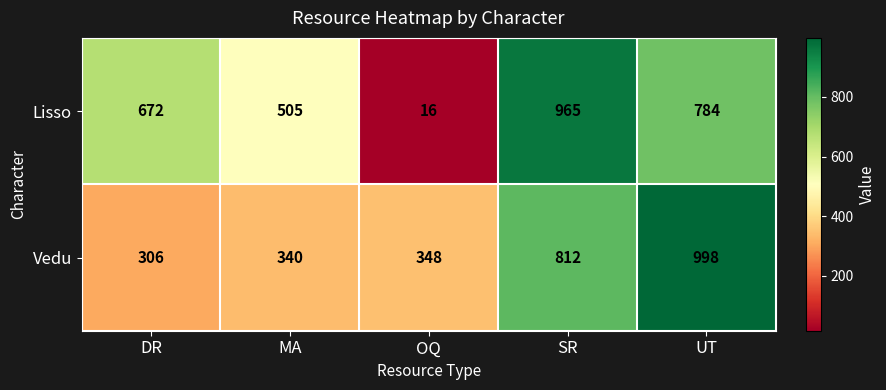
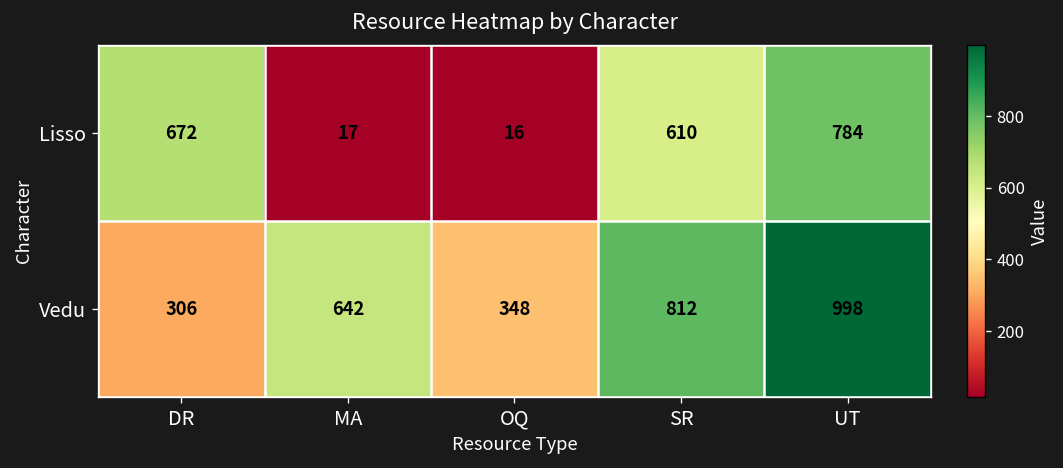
  {
    "Lisso": {
      "DR": 672,
-     "MA": 505,
+     "MA": 17,
      "OQ": 16,
-     "SR": 965,
+     "SR": 610,
      "UT": 784
    },
    "Vedu": {
      "DR": 306,
-     "MA": 340,
+     "MA": 642,
      "OQ": 348,
      "SR": 812,
      "UT": 998
    }
  }
